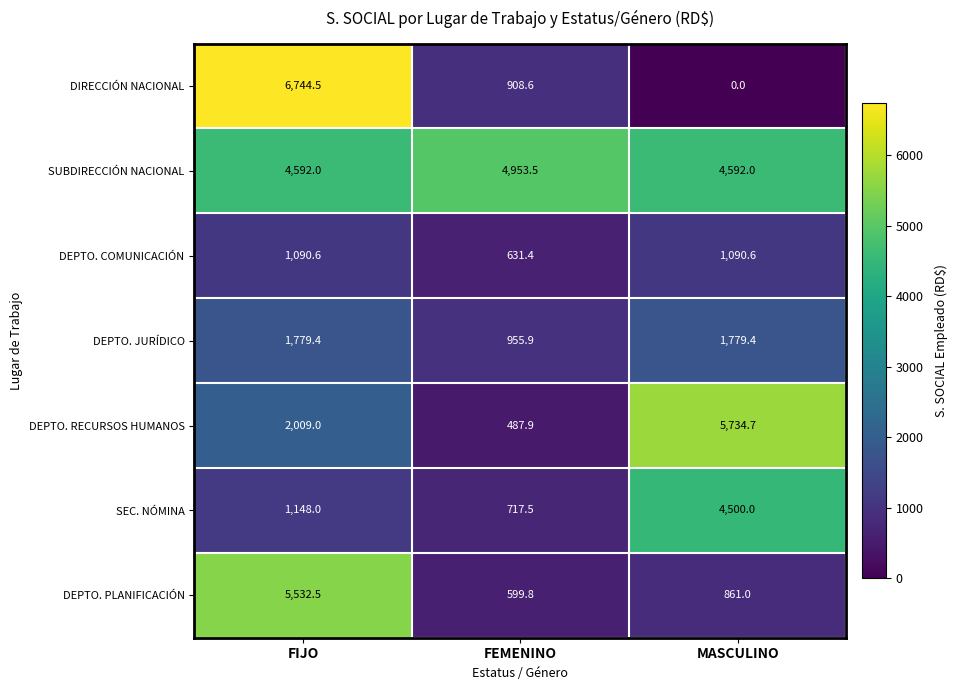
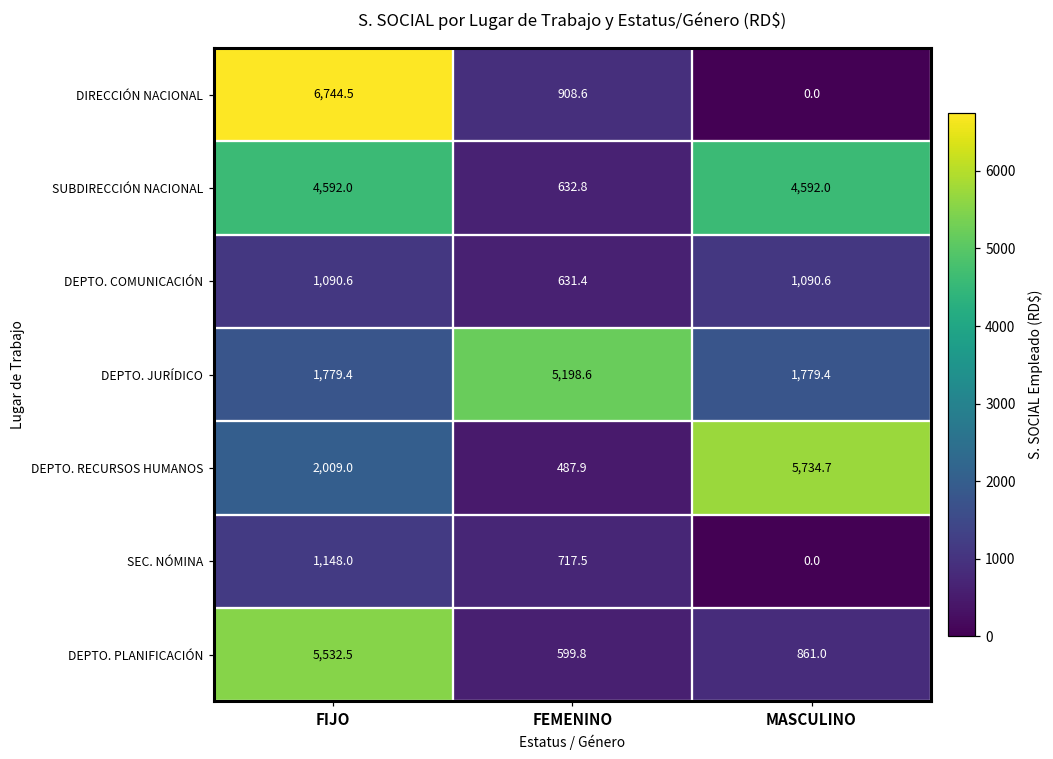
  {
    "DIRECCIÓN NACIONAL": {
      "FIJO": "6,744.5",
      "FEMENINO": "908.6",
      "MASCULINO": "0.0"
    },
    "SUBDIRECCIÓN NACIONAL": {
      "FIJO": "4,592.0",
-     "FEMENINO": "4,953.5",
+     "FEMENINO": "632.8",
      "MASCULINO": "4,592.0"
    },
    "DEPTO. COMUNICACIÓN": {
      "FIJO": "1,090.6",
      "FEMENINO": "631.4",
      "MASCULINO": "1,090.6"
    },
    "DEPTO. JURÍDICO": {
      "FIJO": "1,779.4",
-     "FEMENINO": "955.9",
+     "FEMENINO": "5,198.6",
      "MASCULINO": "1,779.4"
    },
    "DEPTO. RECURSOS HUMANOS": {
      "FIJO": "2,009.0",
      "FEMENINO": "487.9",
      "MASCULINO": "5,734.7"
    },
    "SEC. NÓMINA": {
      "FIJO": "1,148.0",
      "FEMENINO": "717.5",
-     "MASCULINO": "4,500.0"
+     "MASCULINO": "0.0"
    },
    "DEPTO. PLANIFICACIÓN": {
      "FIJO": "5,532.5",
      "FEMENINO": "599.8",
      "MASCULINO": "861.0"
    }
  }
